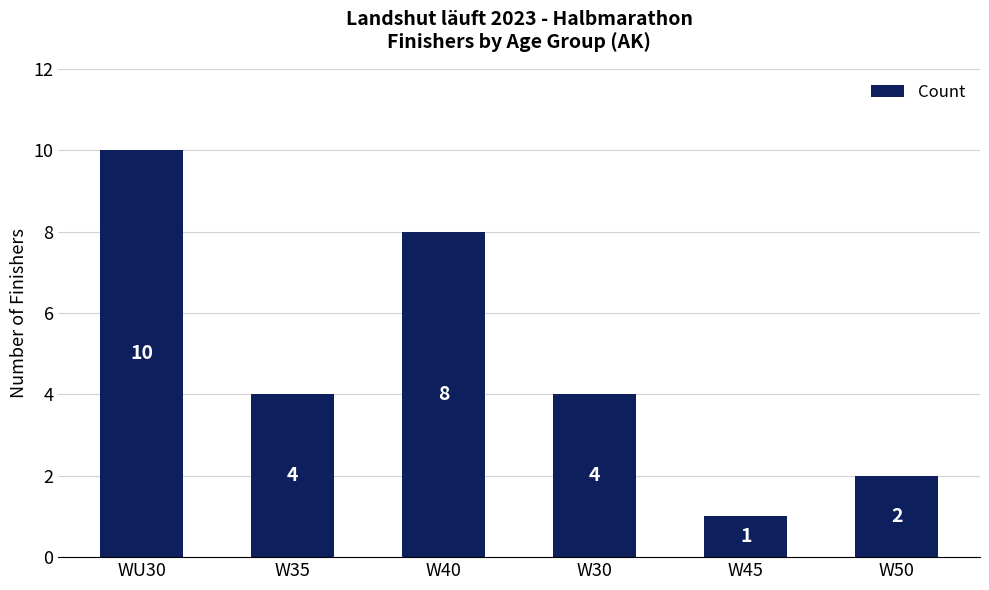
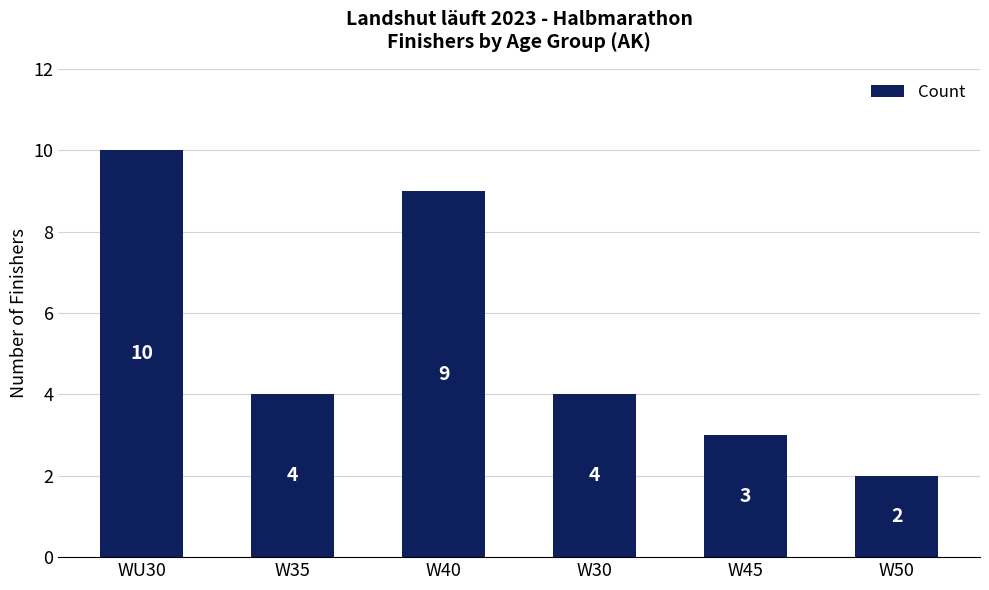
  {
    "WU30": 10,
    "W35": 4,
-   "W40": 8,
+   "W40": 9,
    "W30": 4,
-   "W45": 1,
+   "W45": 3,
    "W50": 2
  }
